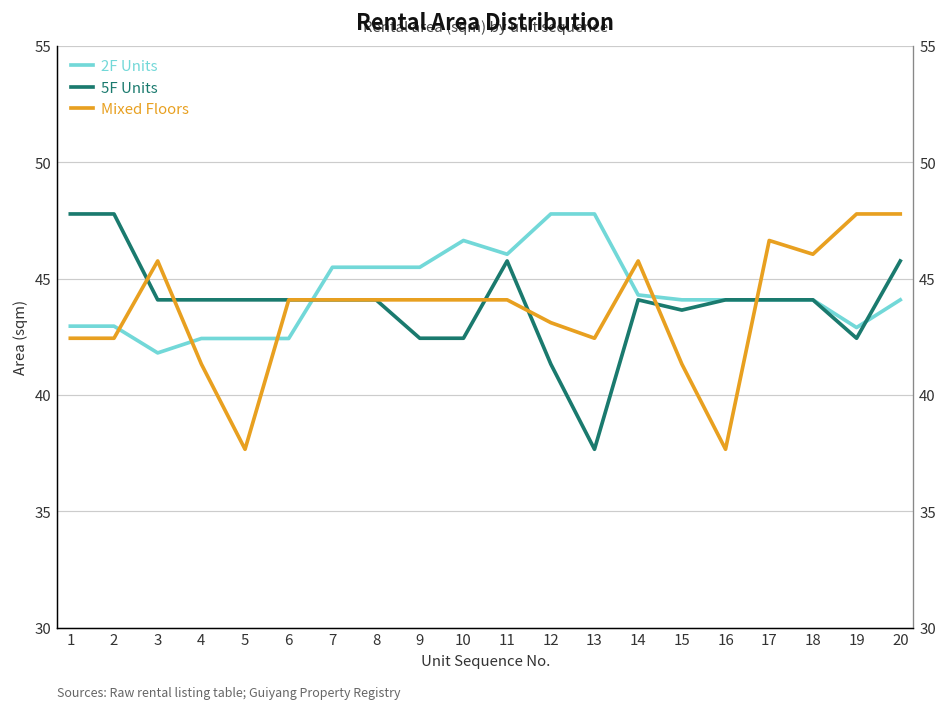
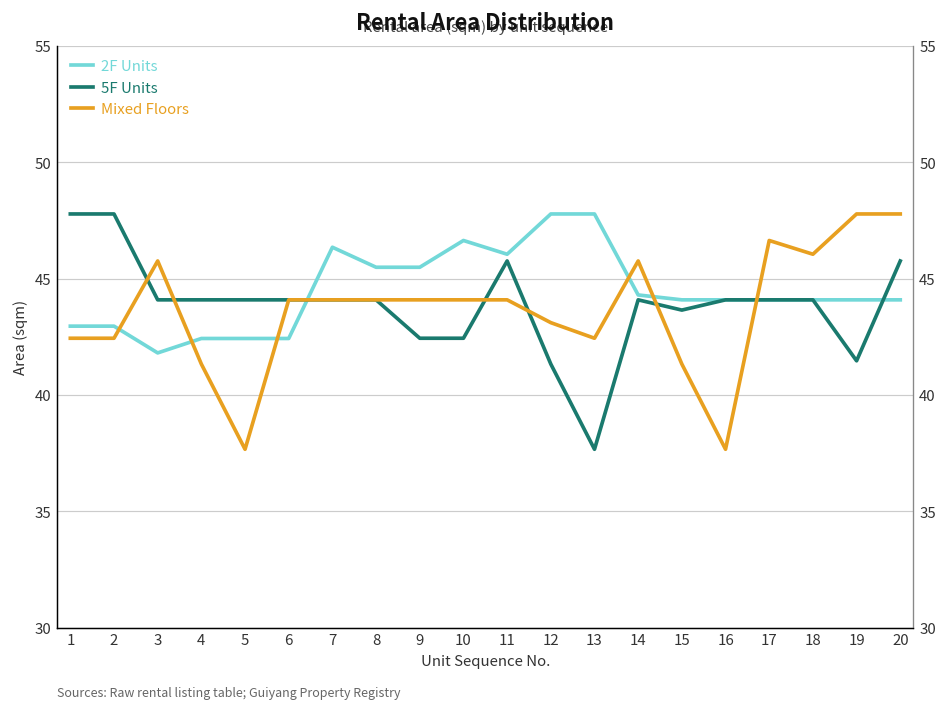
  {
    "2F Units": {
      "1": 43.0,
      "2": 43.0,
      "3": 41.8,
      "4": 42.4,
      "5": 42.4,
      "6": 42.4,
-     "7": 45.5,
+     "7": 46.4,
      "8": 45.5,
      "9": 45.5,
      "10": 46.6,
      "11": 46.1,
      "12": 47.8,
      "13": 47.8,
      "14": 44.3,
      "15": 44.1,
-     "19": 42.9,
+     "19": 44.1,
      "20": 44.1
    },
    "5F Units": {
      "1": 47.8,
      "2": 47.8,
      "3": 44.1,
      "4": 44.1,
      "5": 44.1,
      "9": 42.4,
      "10": 42.4,
      "11": 45.8,
      "12": 41.3,
      "13": 37.7,
      "14": 44.1,
      "15": 43.7,
-     "19": 42.4,
+     "19": 41.5,
      "20": 45.8
    },
    "Mixed Floors": {
      "1": 42.4,
      "2": 42.4,
      "3": 45.8,
      "4": 41.3,
      "5": 37.7,
      "9": 44.1,
      "10": 44.1,
      "11": 44.1,
      "12": 43.1,
      "13": 42.4,
      "14": 45.8,
      "15": 41.3,
      "16": 37.7,
      "17": 46.6,
      "18": 46.1,
      "19": 47.8,
      "20": 47.8
    }
  }
